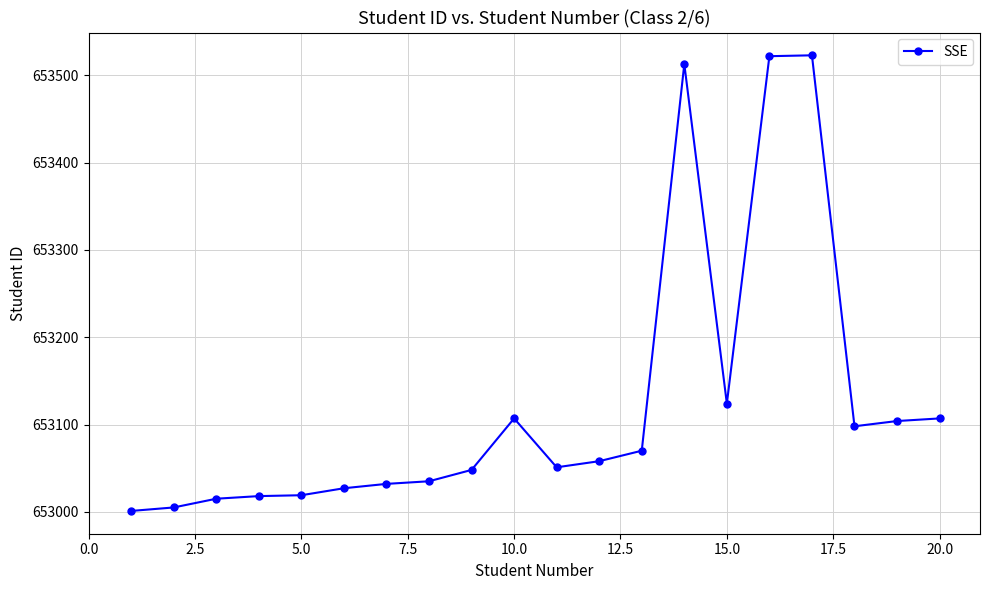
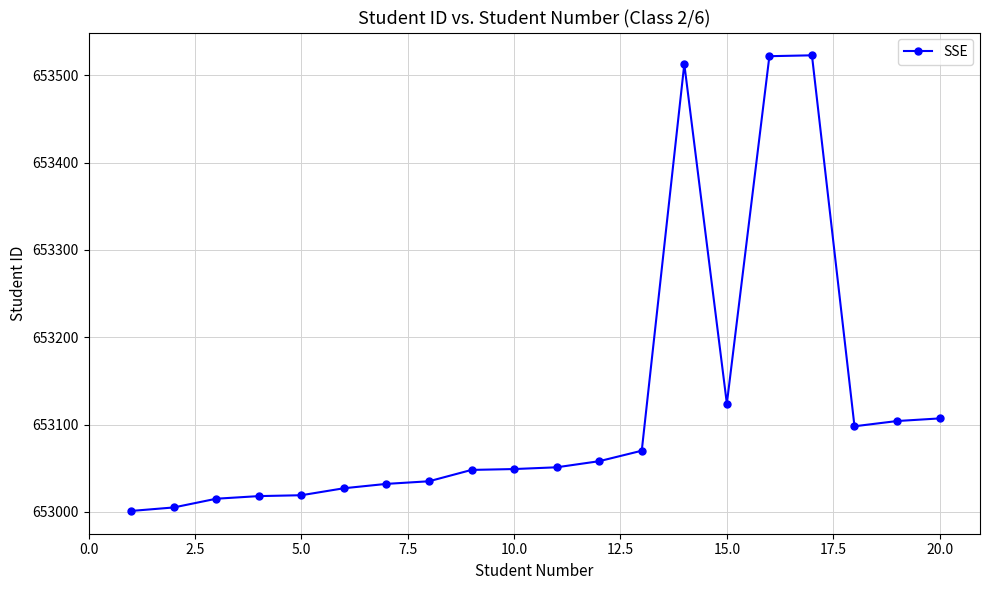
  {
    "5.0": 653020,
-   "10.0": 653110,
+   "10.0": 653050,
    "15.0": 653120,
    "20.0": 653110
  }
